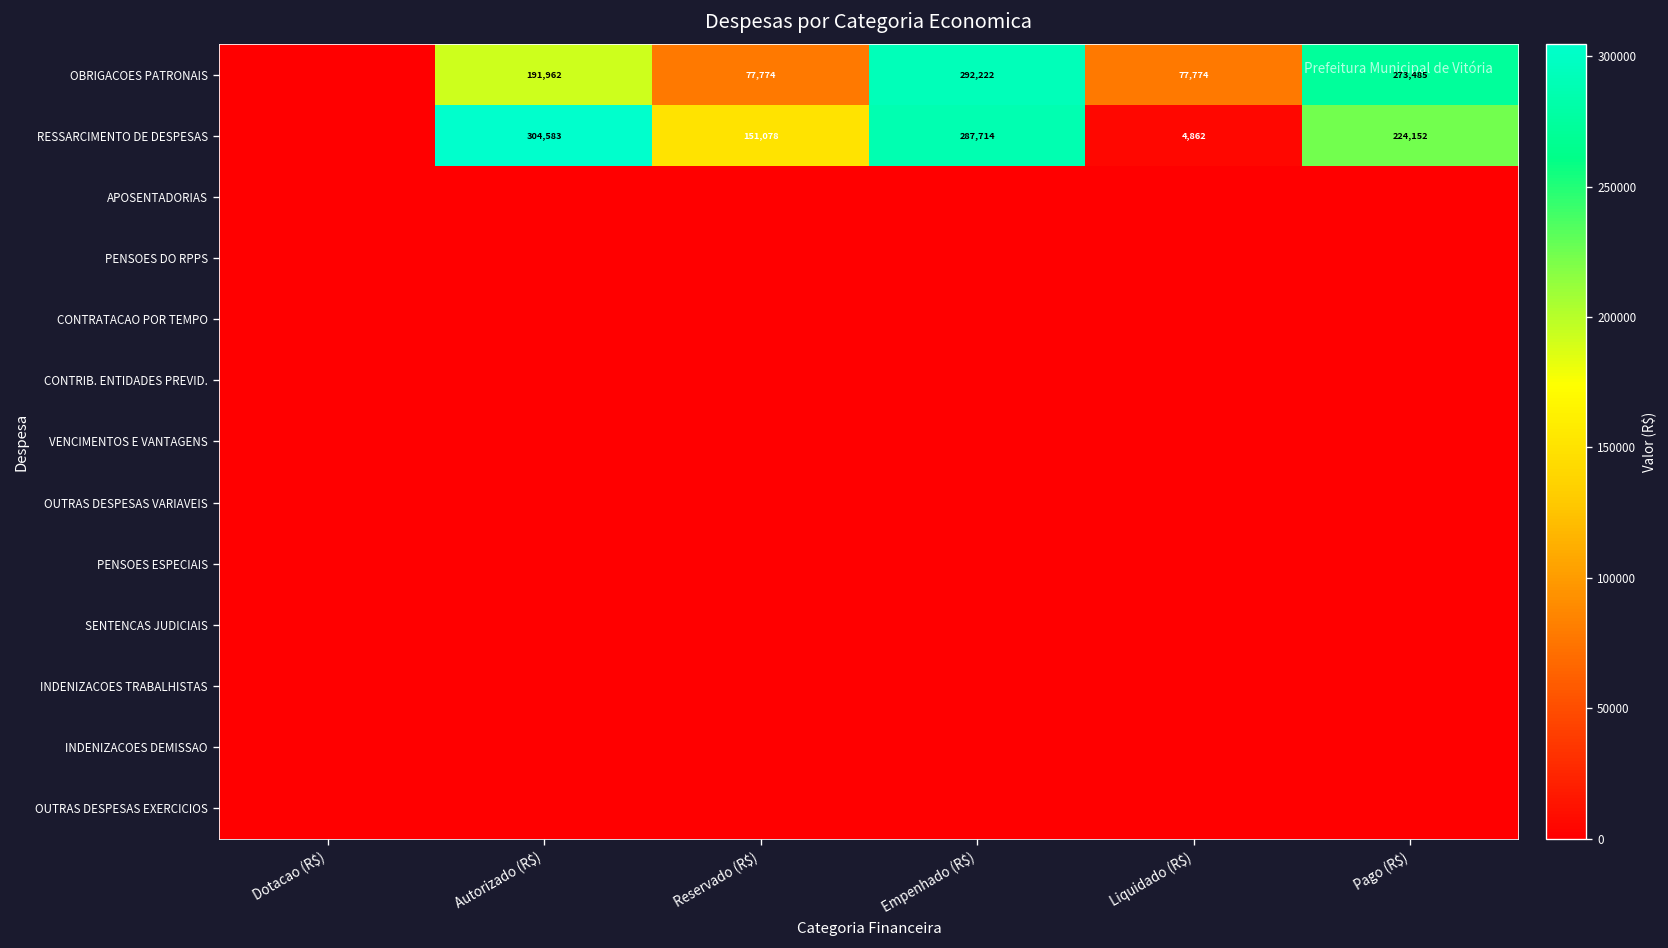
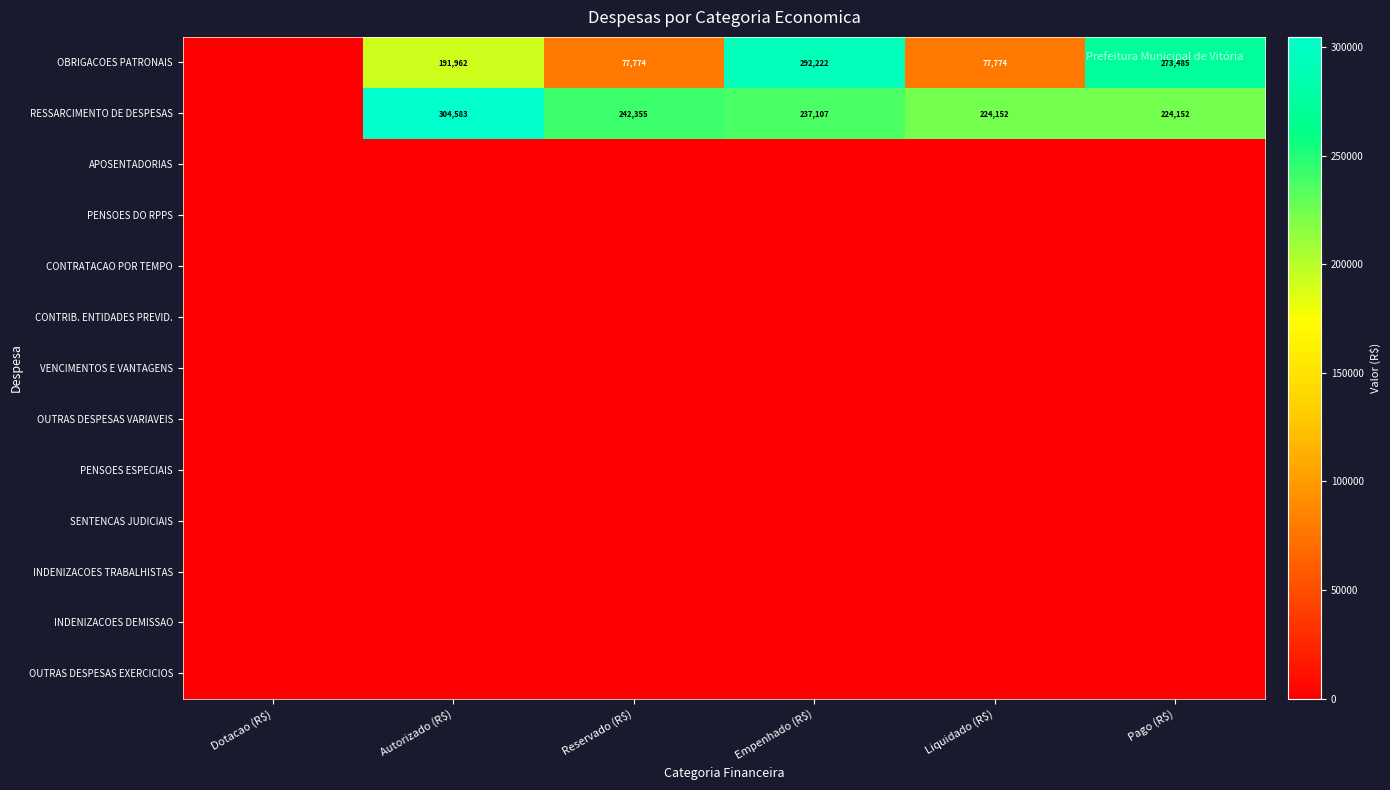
  {
    "OBRIGACOES PATRONAIS": {
      "Autorizado (R$)": "191,962",
      "Reservado (R$)": "77,774",
      "Empenhado (R$)": "292,222",
      "Liquidado (R$)": "77,774"
    },
    "RESSARCIMENTO DE DESPESAS": {
      "Autorizado (R$)": "304,583",
-     "Reservado (R$)": "151,078",
-     "Empenhado (R$)": "287,714",
-     "Liquidado (R$)": "4,862",
+     "Reservado (R$)": "242,355",
+     "Empenhado (R$)": "237,107",
+     "Liquidado (R$)": "224,152",
      "Pago (R$)": "224,152"
    }
  }
